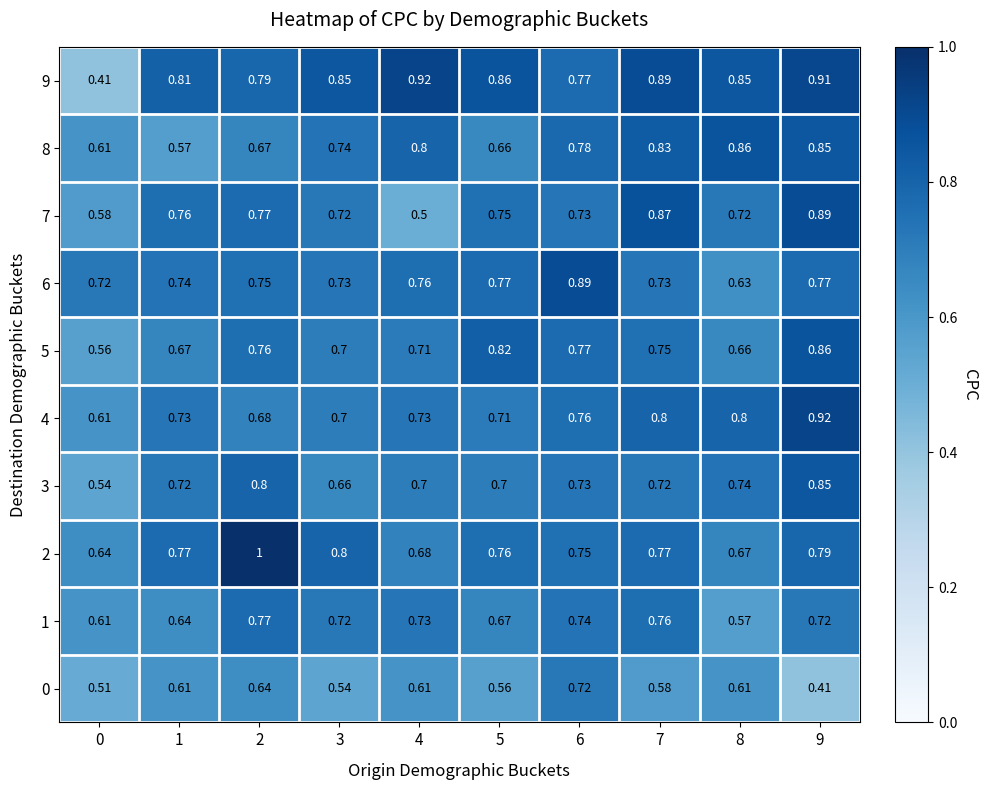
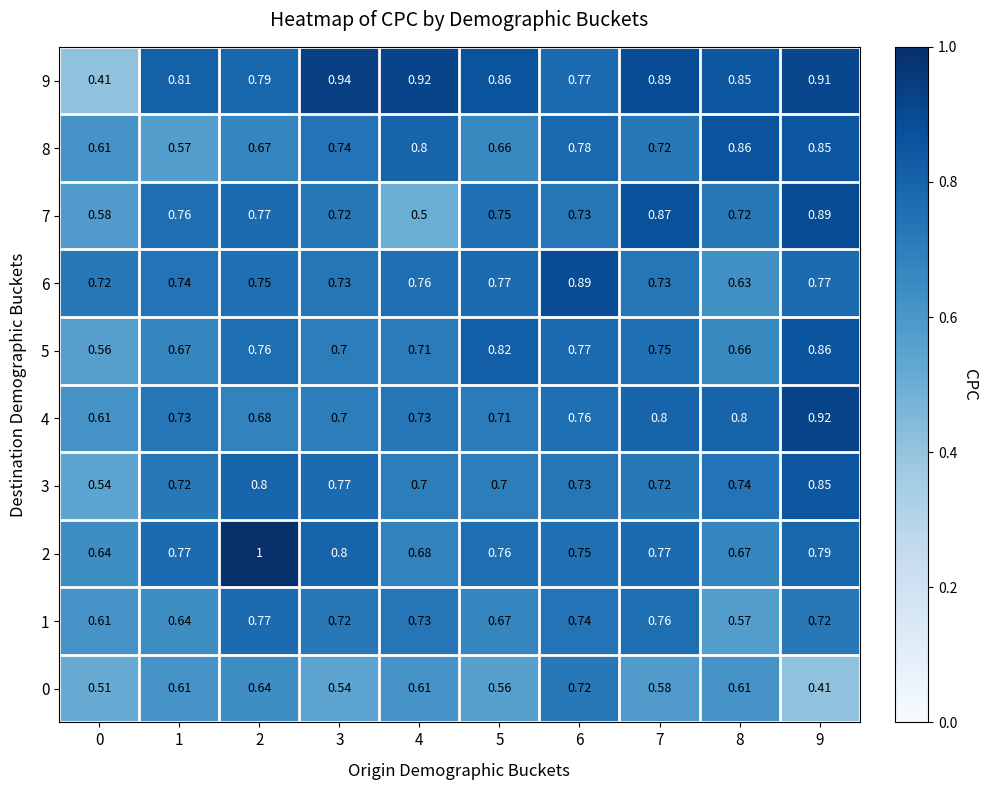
  {
    "9": {
      "0": 0.41,
      "1": 0.81,
      "2": 0.79,
-     "3": 0.85,
+     "3": 0.94,
      "4": 0.92,
      "5": 0.86,
      "6": 0.77,
      "7": 0.89,
      "8": 0.85,
      "9": 0.91
    },
    "8": {
      "0": 0.61,
      "1": 0.57,
      "2": 0.67,
      "3": 0.74,
      "4": 0.8,
      "5": 0.66,
      "6": 0.78,
-     "7": 0.83,
+     "7": 0.72,
      "8": 0.86,
      "9": 0.85
    },
    "7": {
      "0": 0.58,
      "1": 0.76,
      "2": 0.77,
      "3": 0.72,
      "4": 0.5,
      "5": 0.75,
      "6": 0.73,
      "7": 0.87,
      "8": 0.72,
      "9": 0.89
    },
    "6": {
      "0": 0.72,
      "1": 0.74,
      "2": 0.75,
      "3": 0.73,
      "4": 0.76,
      "5": 0.77,
      "6": 0.89,
      "7": 0.73,
      "8": 0.63,
      "9": 0.77
    },
    "5": {
      "0": 0.56,
      "1": 0.67,
      "2": 0.76,
      "3": 0.7,
      "4": 0.71,
      "5": 0.82,
      "6": 0.77,
      "7": 0.75,
      "8": 0.66,
      "9": 0.86
    },
    "4": {
      "0": 0.61,
      "1": 0.73,
      "2": 0.68,
      "3": 0.7,
      "4": 0.73,
      "5": 0.71,
      "6": 0.76,
      "7": 0.8,
      "8": 0.8,
      "9": 0.92
    },
    "3": {
      "0": 0.54,
      "1": 0.72,
      "2": 0.8,
-     "3": 0.66,
+     "3": 0.77,
      "4": 0.7,
      "5": 0.7,
      "6": 0.73,
      "7": 0.72,
      "8": 0.74,
      "9": 0.85
    },
    "2": {
      "0": 0.64,
      "1": 0.77,
      "2": 1,
      "3": 0.8,
      "4": 0.68,
      "5": 0.76,
      "6": 0.75,
      "7": 0.77,
      "8": 0.67,
      "9": 0.79
    },
    "1": {
      "0": 0.61,
      "1": 0.64,
      "2": 0.77,
      "3": 0.72,
      "4": 0.73,
      "5": 0.67,
      "6": 0.74,
      "7": 0.76,
      "8": 0.57,
      "9": 0.72
    },
    "0": {
      "0": 0.51,
      "1": 0.61,
      "2": 0.64,
      "3": 0.54,
      "4": 0.61,
      "5": 0.56,
      "6": 0.72,
      "7": 0.58,
      "8": 0.61,
      "9": 0.41
    }
  }
